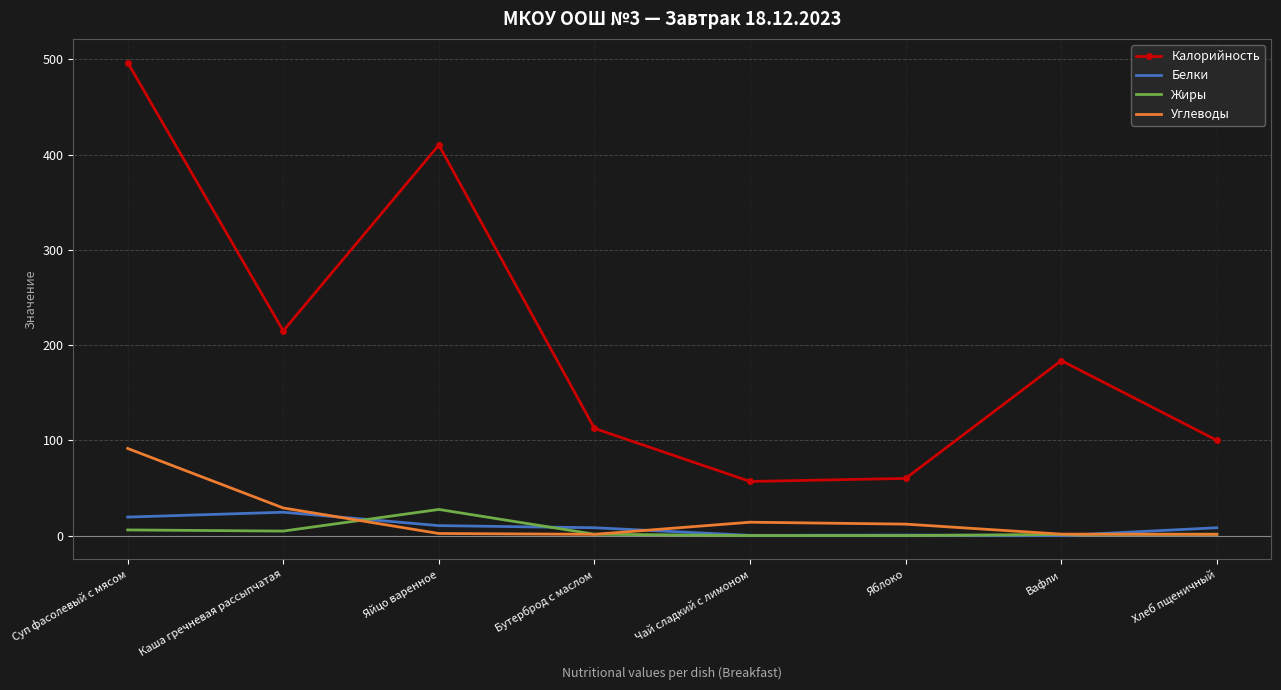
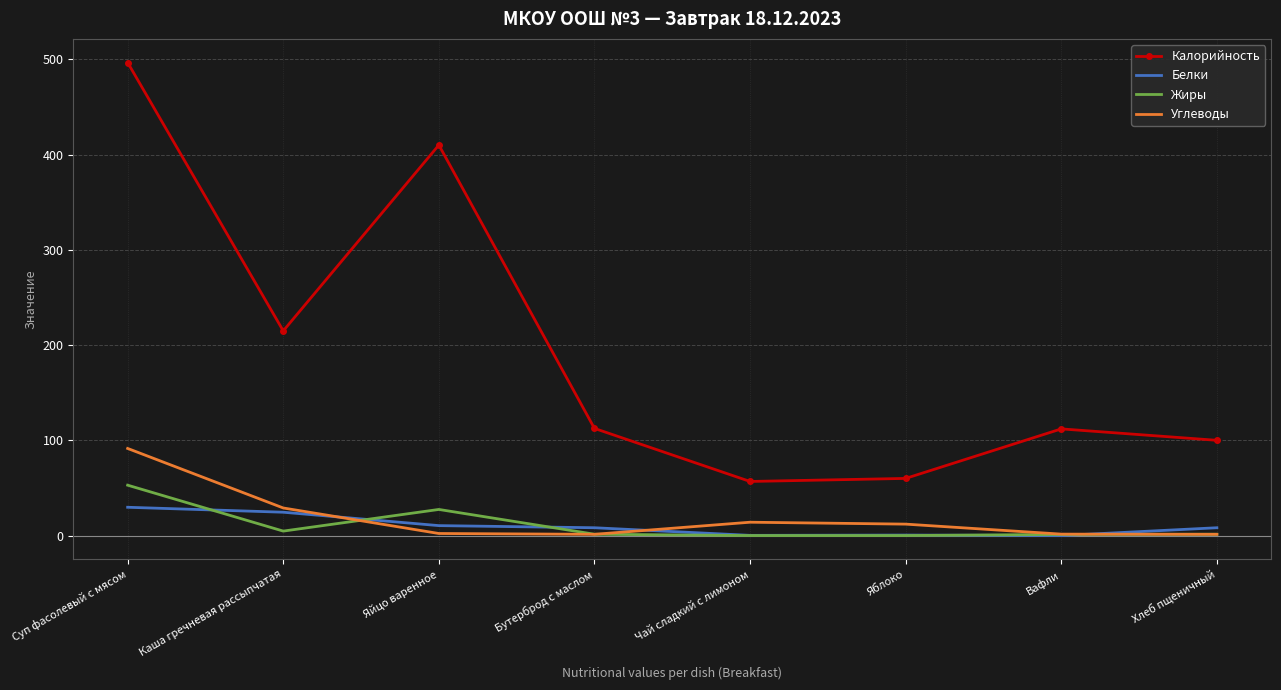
  {
    "Калорийность": {
      "Суп фасолевый с мясом": 500,
      "Каша гречневая рассыпчатая": 210,
      "Яйцо варенное": 410,
      "Бутерброд с маслом": 110,
      "Чай сладкий с лимоном": 60,
      "Яблоко": 60,
-     "Вафли": 180,
+     "Вафли": 110,
      "Хлеб пщеничный": 100
    },
    "Белки": {
-     "Суп фасолевый с мясом": 20,
+     "Суп фасолевый с мясом": 30,
      "Каша гречневая рассыпчатая": 20,
      "Яйцо варенное": 10,
      "Бутерброд с маслом": 10,
      "Хлеб пщеничный": 10
    },
    "Жиры": {
-     "Суп фасолевый с мясом": 10,
+     "Суп фасолевый с мясом": 50,
      "Каша гречневая рассыпчатая": 0,
      "Яйцо варенное": 30
    },
    "Углеводы": {
      "Суп фасолевый с мясом": 90,
      "Каша гречневая рассыпчатая": 30,
      "Яйцо варенное": 0,
      "Чай сладкий с лимоном": 10,
      "Яблоко": 10
    }
  }
